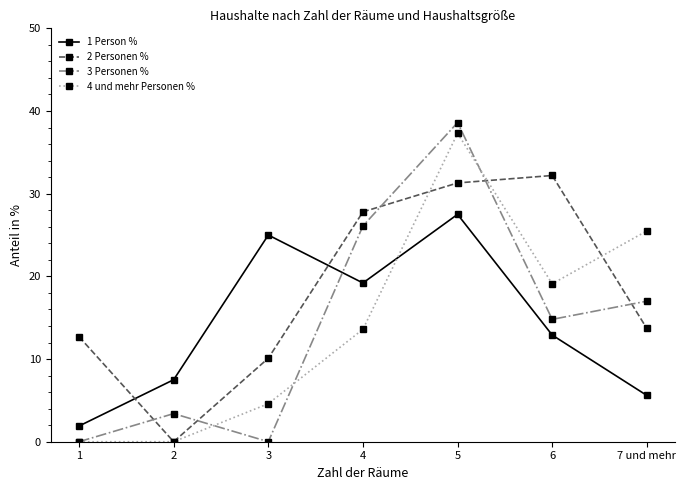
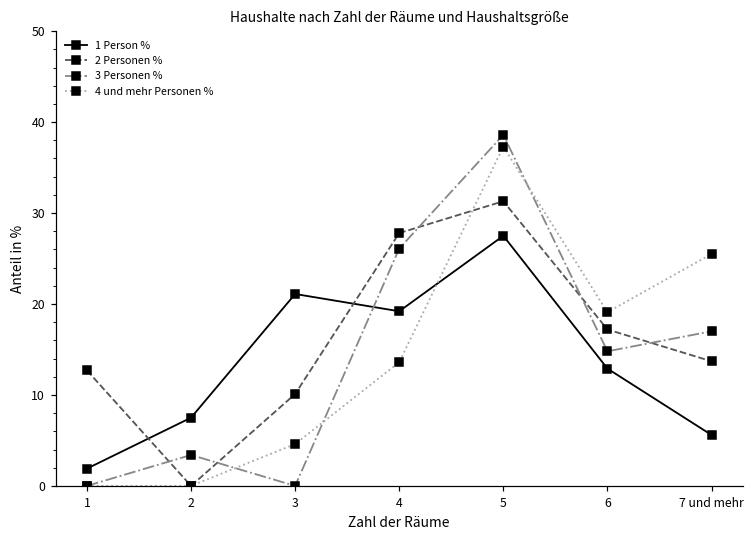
  {
    "1 Person %": {
      "1": 2,
      "2": 8,
-     "3": 25,
+     "3": 21,
      "4": 19,
      "5": 28,
      "6": 13,
      "7 und mehr": 6
    },
    "2 Personen %": {
      "1": 13,
      "3": 10,
      "4": 28,
      "5": 31,
-     "6": 32,
+     "6": 17,
      "7 und mehr": 14
    }
  }
